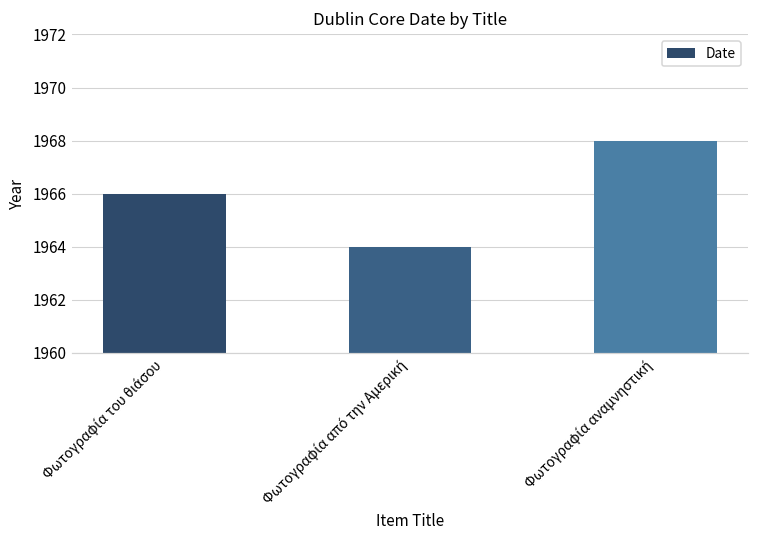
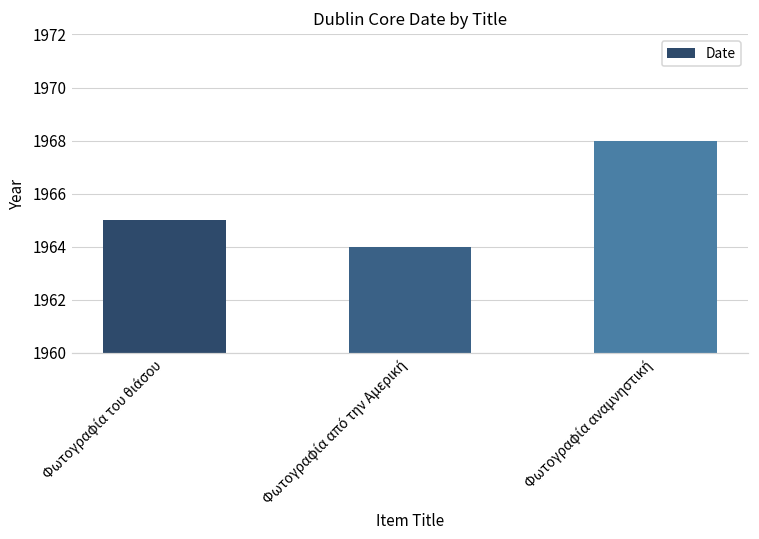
  {
-   "Φωτογραφία του θιάσου": 1966,
+   "Φωτογραφία του θιάσου": 1965,
    "Φωτογραφία από την Αμερική": 1964,
    "Φωτογραφία αναμνηστική": 1968
  }
